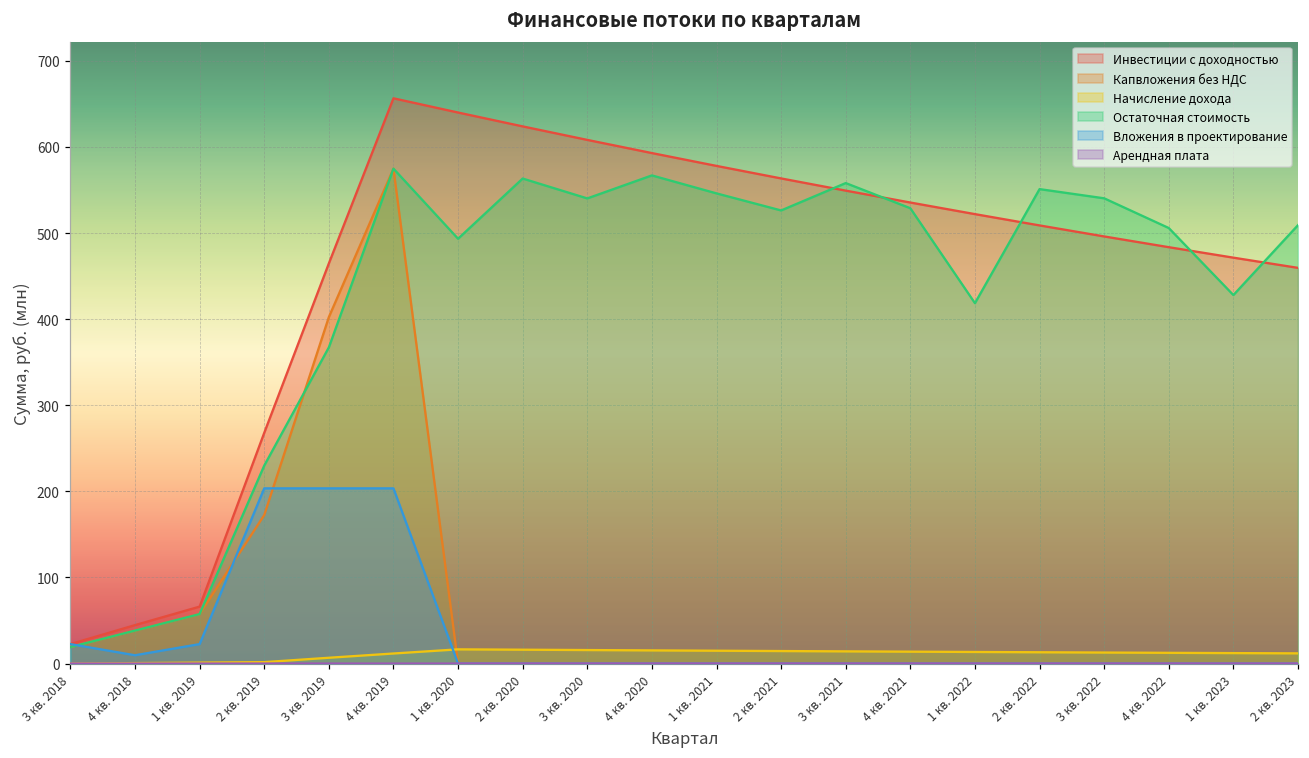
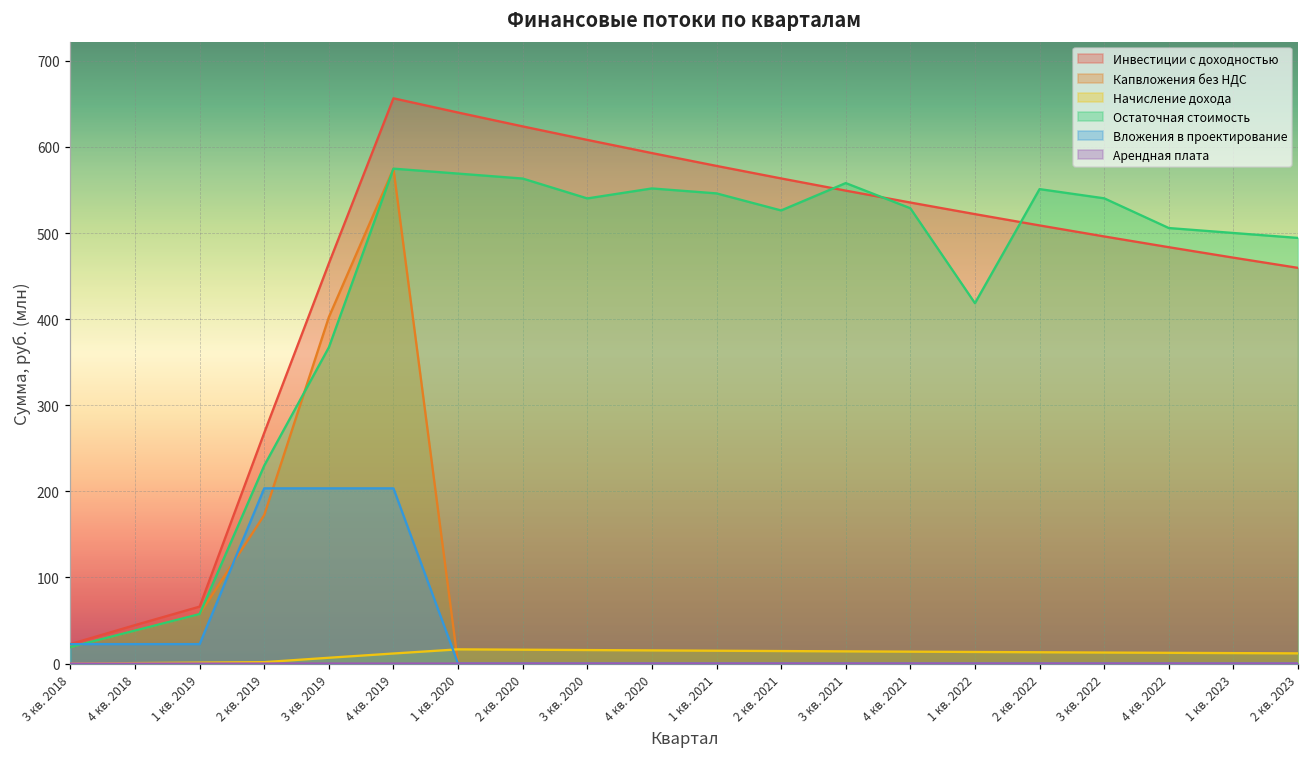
  {
    "Остаточная стоимость": {
      "2 кв. 2019": 230,
      "3 кв. 2019": 370,
-     "1 кв. 2020": 490,
+     "1 кв. 2020": 570,
      "2 кв. 2020": 560,
      "3 кв. 2020": 540,
-     "4 кв. 2020": 570,
+     "4 кв. 2020": 550,
      "1 кв. 2021": 550,
      "2 кв. 2021": 530,
      "3 кв. 2021": 560,
      "4 кв. 2021": 530,
      "1 кв. 2022": 420,
      "2 кв. 2022": 550,
      "3 кв. 2022": 540,
      "4 кв. 2022": 510,
-     "1 кв. 2023": 430,
-     "2 кв. 2023": 510
+     "1 кв. 2023": 500,
+     "2 кв. 2023": 490
    },
    "Вложения в проектирование": {
-     "4 кв. 2018": 10,
+     "4 кв. 2018": 20,
      "1 кв. 2019": 20,
      "2 кв. 2019": 200,
      "3 кв. 2019": 200,
      "4 кв. 2019": 200
    },
    "Арендная плата": {
      "3 кв. 2019": 0,
      "4 кв. 2019": 0
    }
  }
